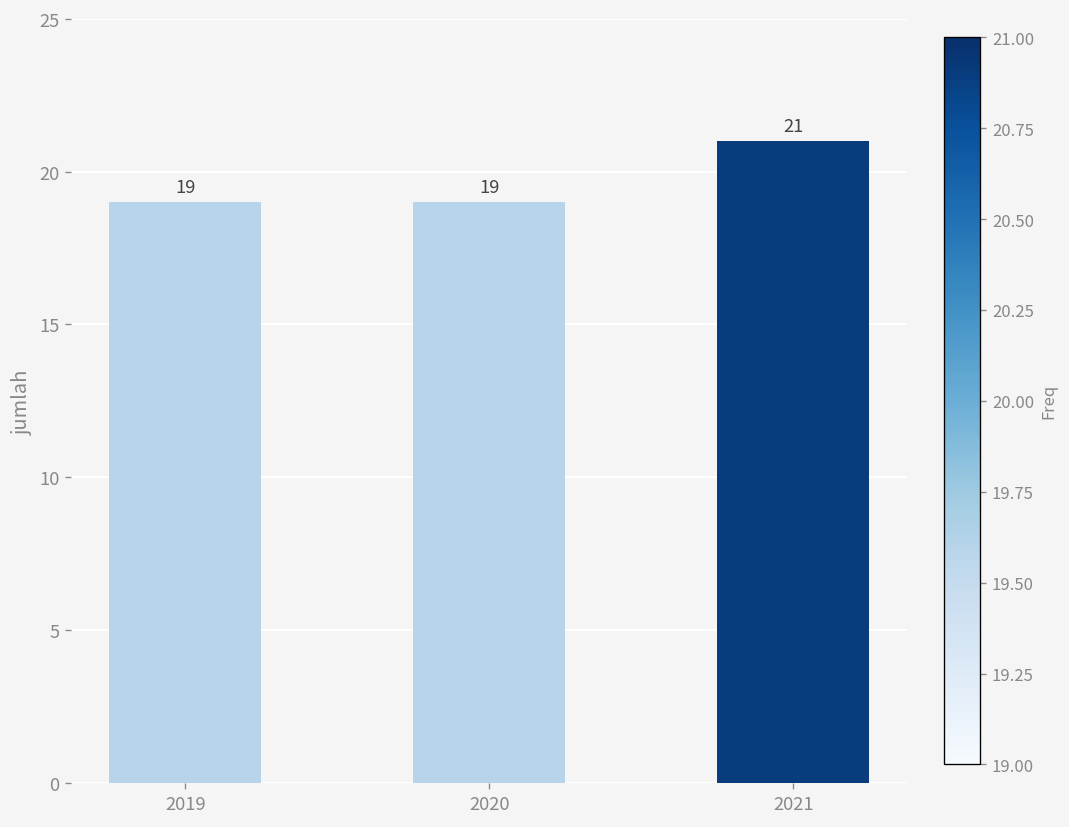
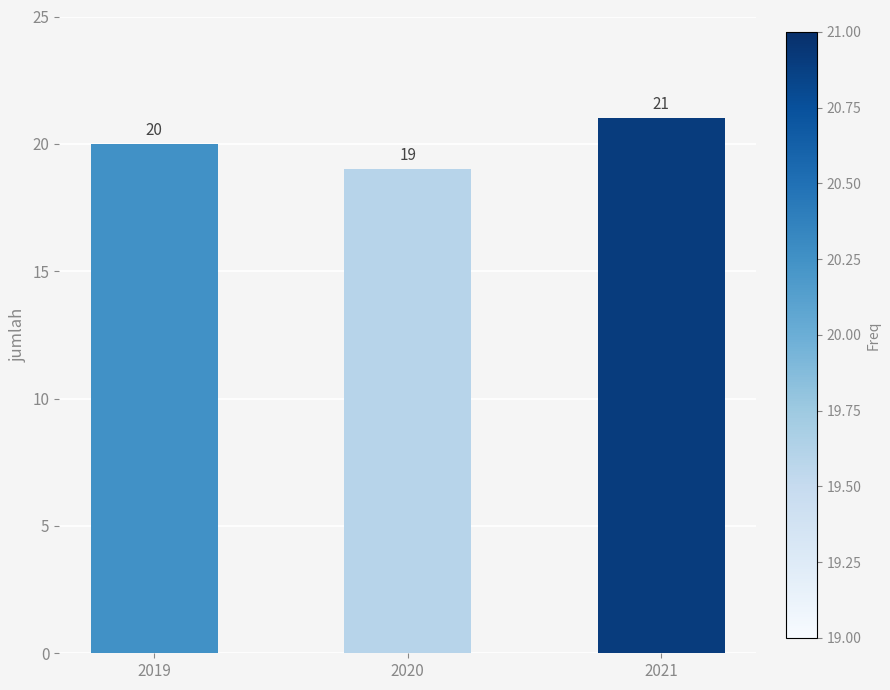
  {
-   "2019": 19,
+   "2019": 20,
    "2020": 19,
    "2021": 21
  }
